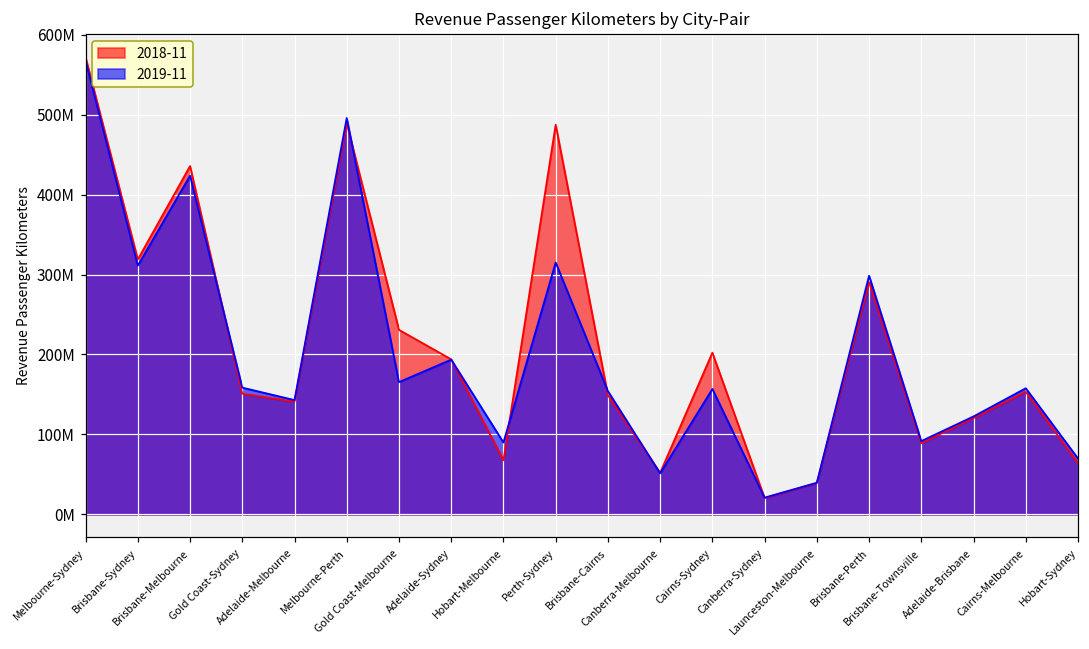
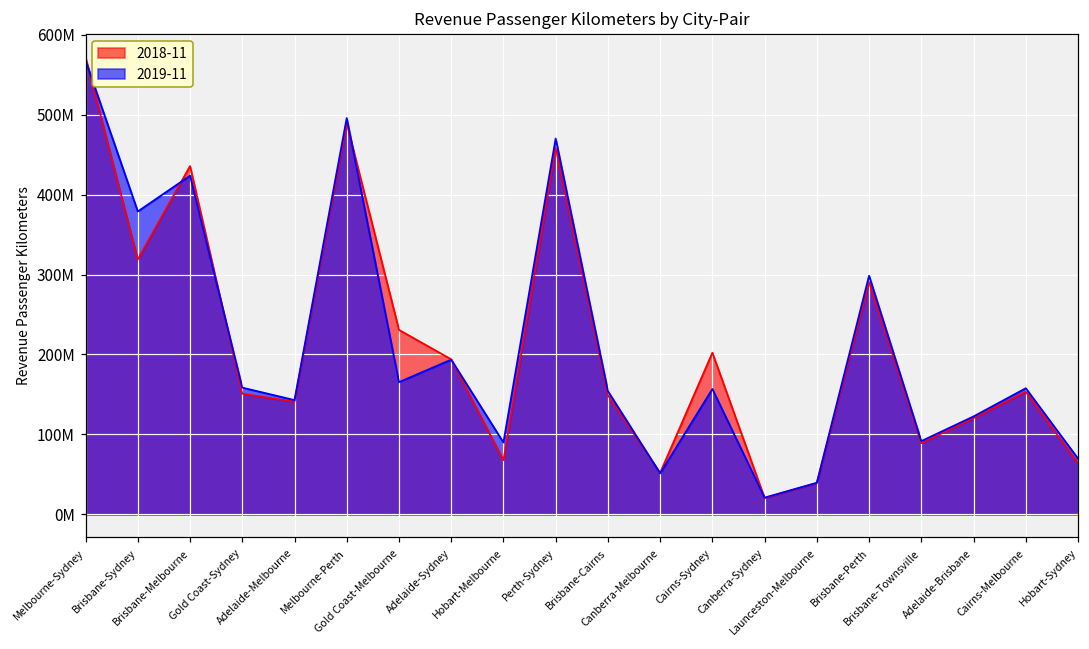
  {
    "2018-11": {
      "Melbourne-Sydney": 570000000,
      "Brisbane-Sydney": 320000000,
      "Brisbane-Melbourne": 440000000,
      "Gold Coast-Sydney": 150000000,
      "Melbourne-Perth": 490000000,
      "Gold Coast-Melbourne": 230000000,
      "Hobart-Melbourne": 70000000,
-     "Perth-Sydney": 490000000,
+     "Perth-Sydney": 460000000,
      "Brisbane-Cairns": 150000000,
      "Cairns-Sydney": 200000000,
      "Brisbane-Perth": 290000000,
      "Cairns-Melbourne": 150000000,
      "Hobart-Sydney": 60000000
    },
    "2019-11": {
      "Melbourne-Sydney": 570000000,
-     "Brisbane-Sydney": 310000000,
+     "Brisbane-Sydney": 380000000,
      "Brisbane-Melbourne": 420000000,
      "Gold Coast-Sydney": 160000000,
      "Melbourne-Perth": 500000000,
      "Gold Coast-Melbourne": 170000000,
      "Hobart-Melbourne": 90000000,
-     "Perth-Sydney": 320000000,
+     "Perth-Sydney": 470000000,
      "Brisbane-Cairns": 150000000,
      "Cairns-Sydney": 160000000,
      "Brisbane-Perth": 300000000,
      "Cairns-Melbourne": 160000000,
      "Hobart-Sydney": 70000000
    }
  }
